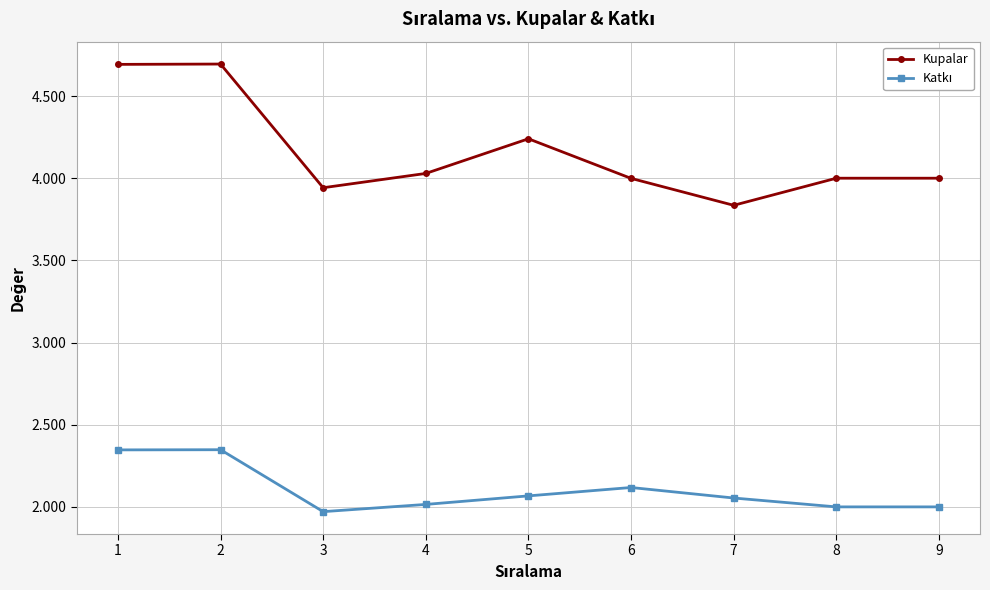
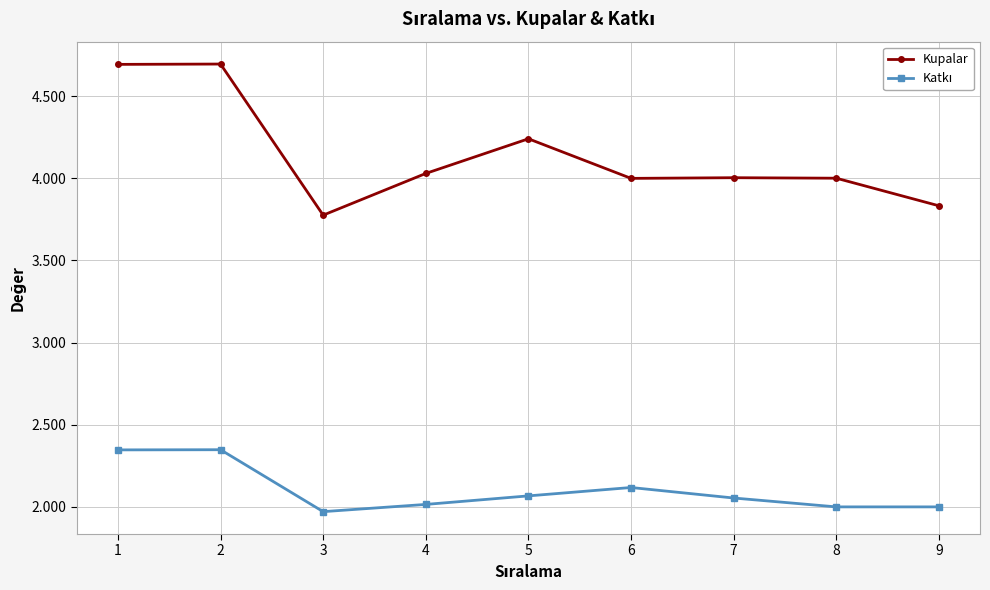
  {
    "Kupalar": {
      "1": 4.69,
      "2": 4.70,
-     "3": 3.94,
+     "3": 3.78,
      "4": 4.03,
      "5": 4.24,
      "6": 4.00,
-     "7": 3.84,
+     "7": 4.00,
      "8": 4.00,
-     "9": 4.00
+     "9": 3.83
    },
    "Katkı": {
      "1": 2.35,
      "2": 2.35,
      "3": 1.97,
      "4": 2.02,
      "5": 2.07,
      "6": 2.12,
      "7": 2.05,
      "8": 2.00,
      "9": 2.00
    }
  }
